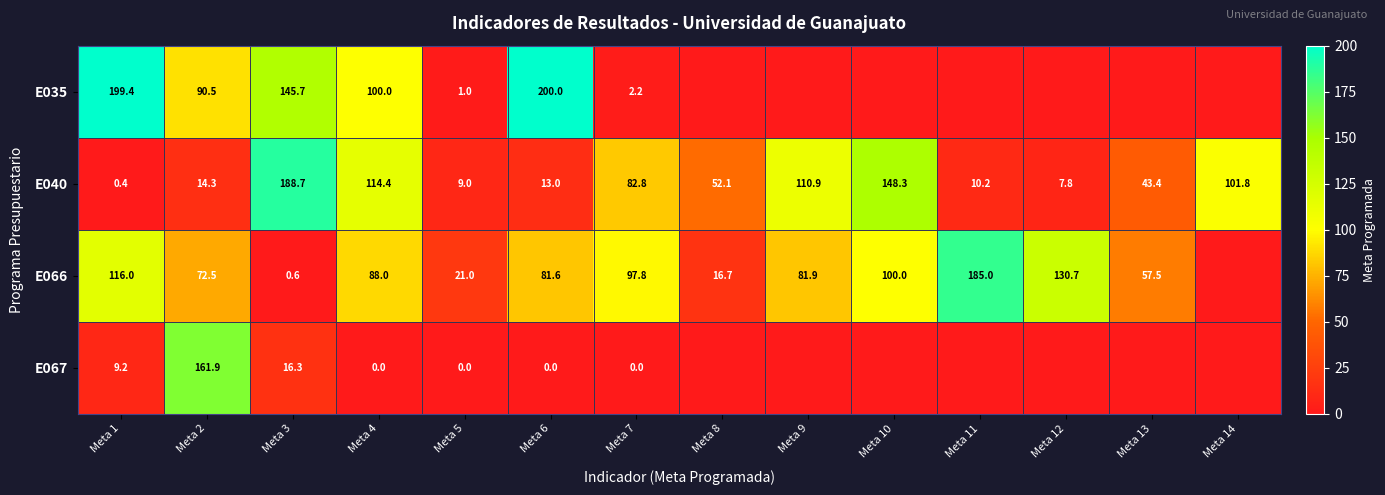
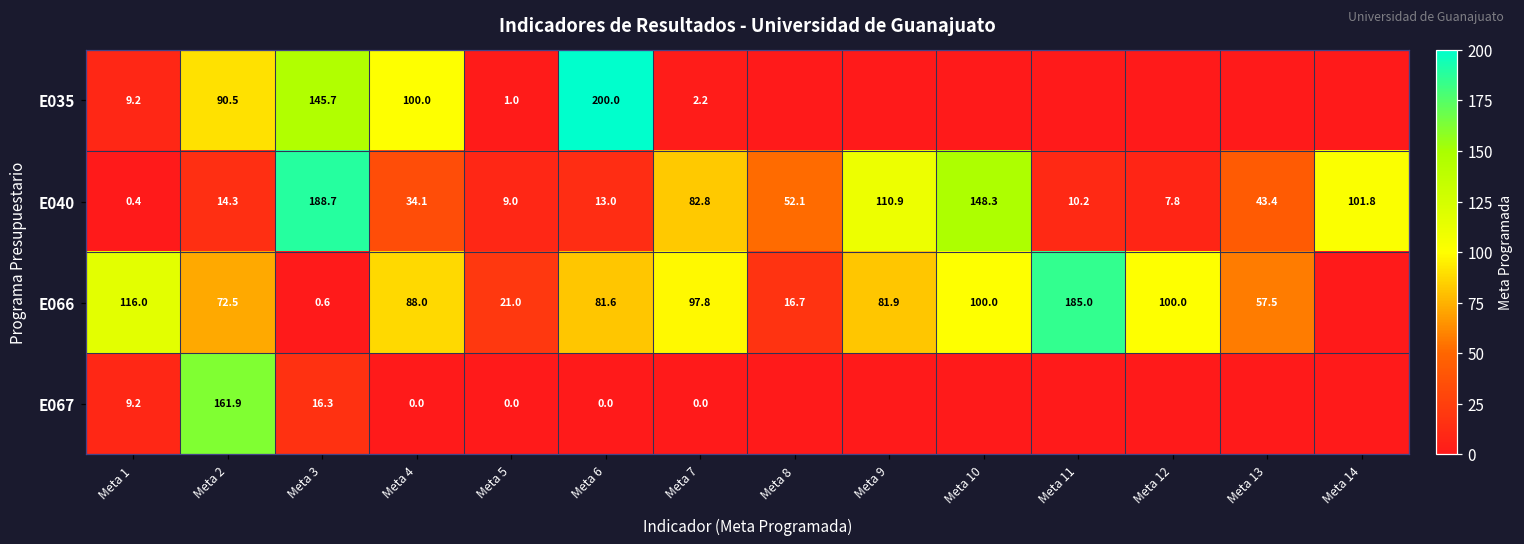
  {
    "E035": {
-     "Meta 1": 199.4,
+     "Meta 1": 9.2,
      "Meta 2": 90.5,
      "Meta 3": 145.7,
      "Meta 4": 100.0,
      "Meta 5": 1.0,
      "Meta 6": 200.0,
      "Meta 7": 2.2
    },
    "E040": {
      "Meta 1": 0.4,
      "Meta 2": 14.3,
      "Meta 3": 188.7,
-     "Meta 4": 114.4,
+     "Meta 4": 34.1,
      "Meta 5": 9.0,
      "Meta 6": 13.0,
      "Meta 7": 82.8,
      "Meta 8": 52.1,
      "Meta 9": 110.9,
      "Meta 10": 148.3,
      "Meta 11": 10.2,
      "Meta 12": 7.8,
      "Meta 13": 43.4,
      "Meta 14": 101.8
    },
    "E066": {
      "Meta 1": 116.0,
      "Meta 2": 72.5,
      "Meta 3": 0.6,
      "Meta 4": 88.0,
      "Meta 5": 21.0,
      "Meta 6": 81.6,
      "Meta 7": 97.8,
      "Meta 8": 16.7,
      "Meta 9": 81.9,
      "Meta 10": 100.0,
      "Meta 11": 185.0,
-     "Meta 12": 130.7,
+     "Meta 12": 100.0,
      "Meta 13": 57.5
    },
    "E067": {
      "Meta 1": 9.2,
      "Meta 2": 161.9,
      "Meta 3": 16.3,
      "Meta 4": 0.0,
      "Meta 5": 0.0,
      "Meta 6": 0.0,
      "Meta 7": 0.0
    }
  }
